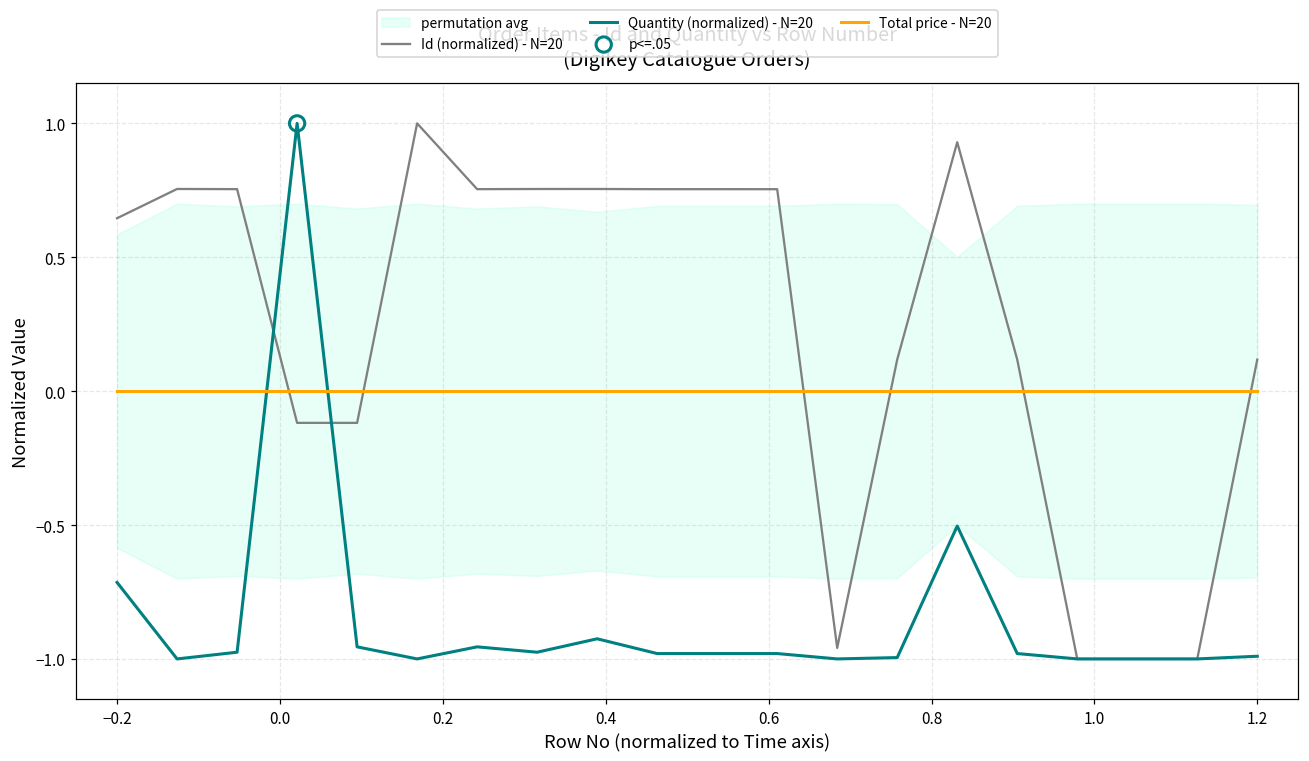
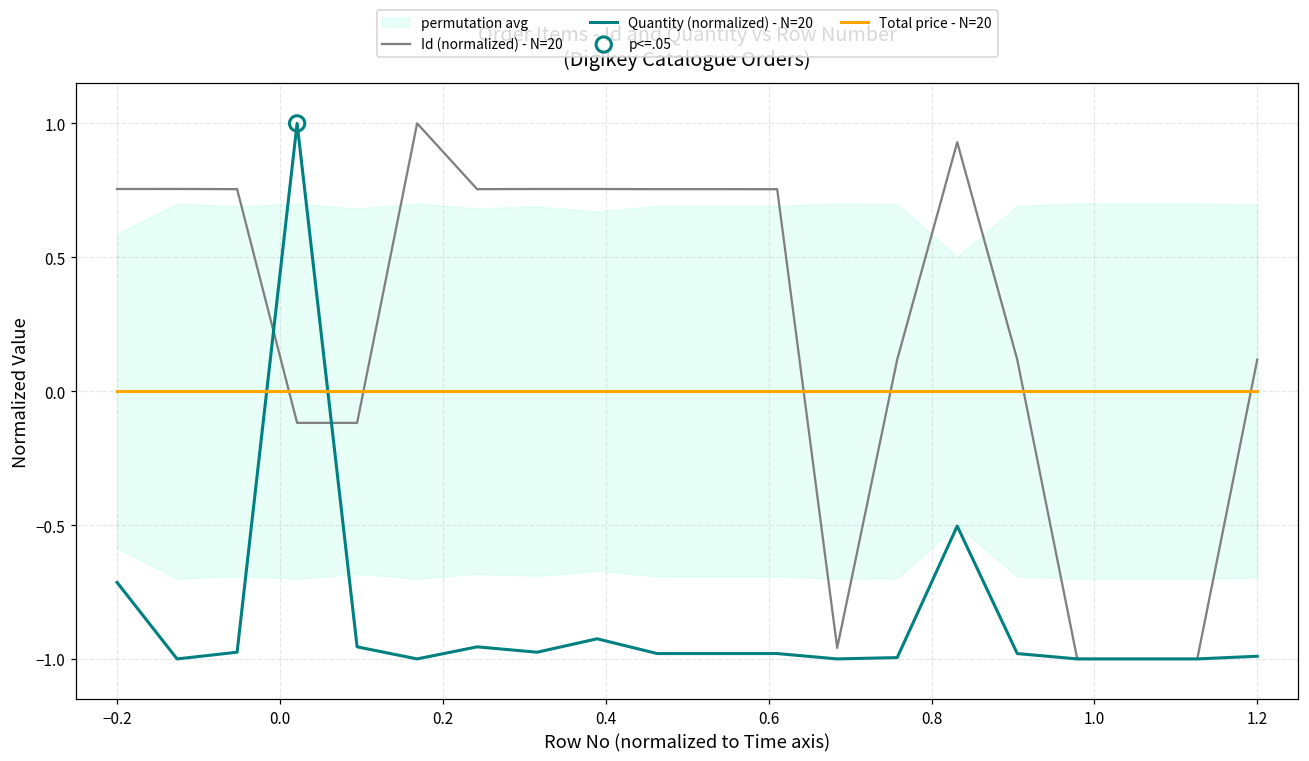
  {
    "Id (normalized) - N=20": {
-     "−0.2": 0.65,
+     "−0.2": 0.75,
      "1.2": 0.12
    },
    "Quantity (normalized) - N=20": {
      "−0.2": -0.71,
      "1.2": -0.99
    },
    "Total price - N=20": {
      "−0.2": 0.00,
      "1.2": 0.00
    }
  }
